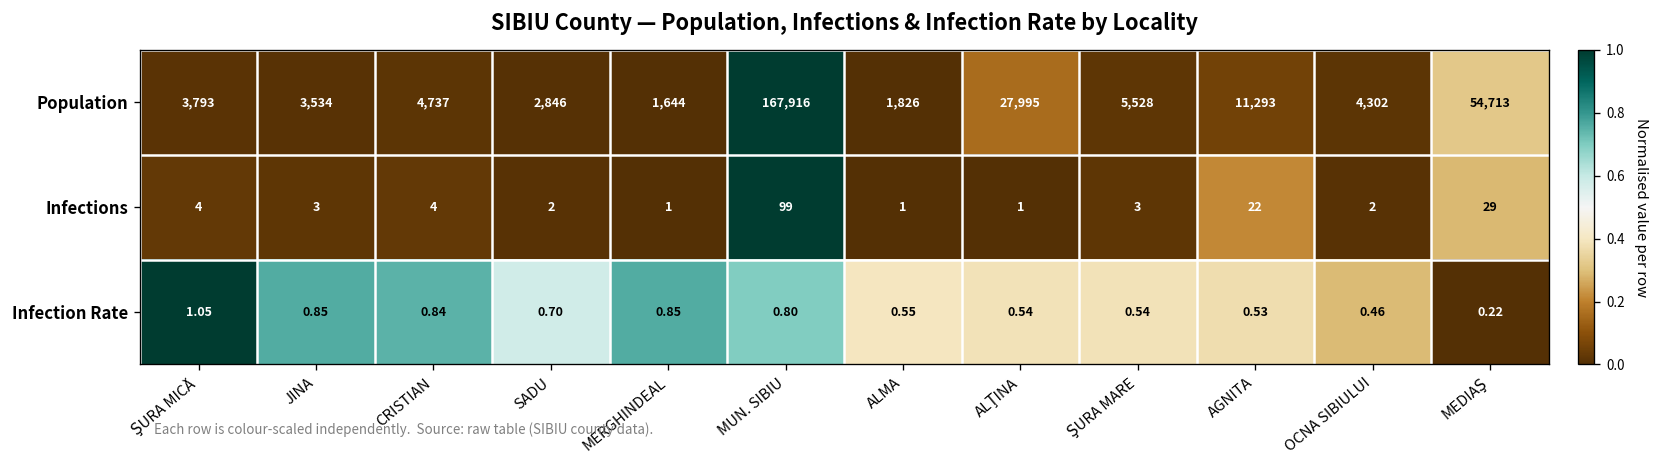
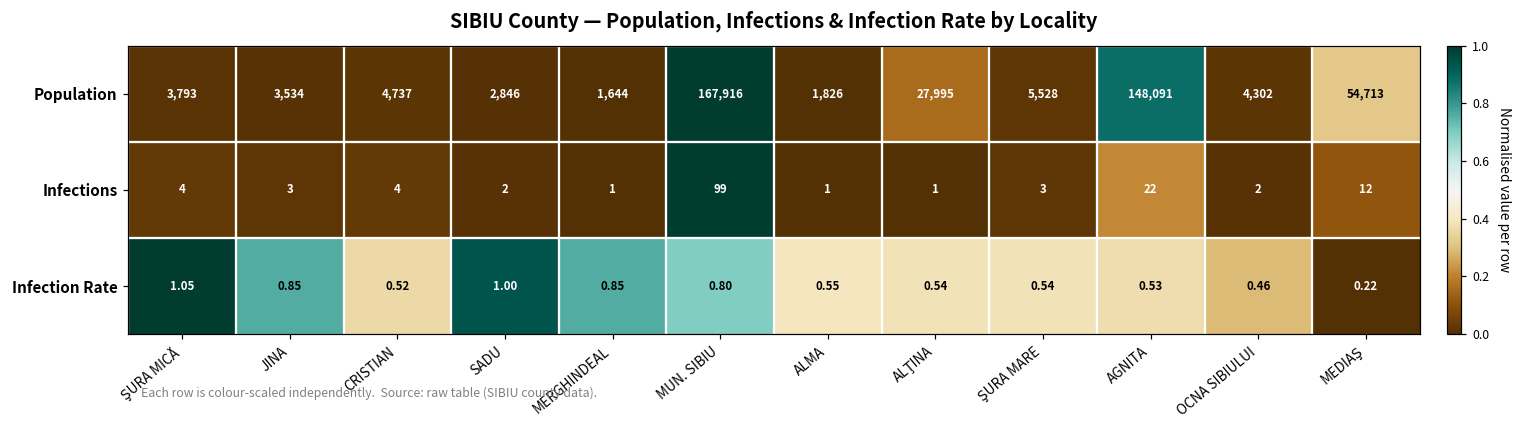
  {
    "Population": {
      "ŞURA MICĂ": "3,793",
      "JINA": "3,534",
      "CRISTIAN": "4,737",
      "SADU": "2,846",
      "MERGHINDEAL": "1,644",
      "MUN. SIBIU": "167,916",
      "ALMA": "1,826",
      "ALŢINA": "27,995",
      "ŞURA MARE": "5,528",
-     "AGNITA": "11,293",
+     "AGNITA": "148,091",
      "OCNA SIBIULUI": "4,302",
      "MEDIAŞ": "54,713"
    },
    "Infections": {
      "ŞURA MICĂ": "4",
      "JINA": "3",
      "CRISTIAN": "4",
      "SADU": "2",
      "MERGHINDEAL": "1",
      "MUN. SIBIU": "99",
      "ALMA": "1",
      "ALŢINA": "1",
      "ŞURA MARE": "3",
      "AGNITA": "22",
      "OCNA SIBIULUI": "2",
-     "MEDIAŞ": "29"
+     "MEDIAŞ": "12"
    },
    "Infection Rate": {
      "ŞURA MICĂ": "1.05",
      "JINA": "0.85",
-     "CRISTIAN": "0.84",
-     "SADU": "0.70",
+     "CRISTIAN": "0.52",
+     "SADU": "1.00",
      "MERGHINDEAL": "0.85",
      "MUN. SIBIU": "0.80",
      "ALMA": "0.55",
      "ALŢINA": "0.54",
      "ŞURA MARE": "0.54",
      "AGNITA": "0.53",
      "OCNA SIBIULUI": "0.46",
      "MEDIAŞ": "0.22"
    }
  }
